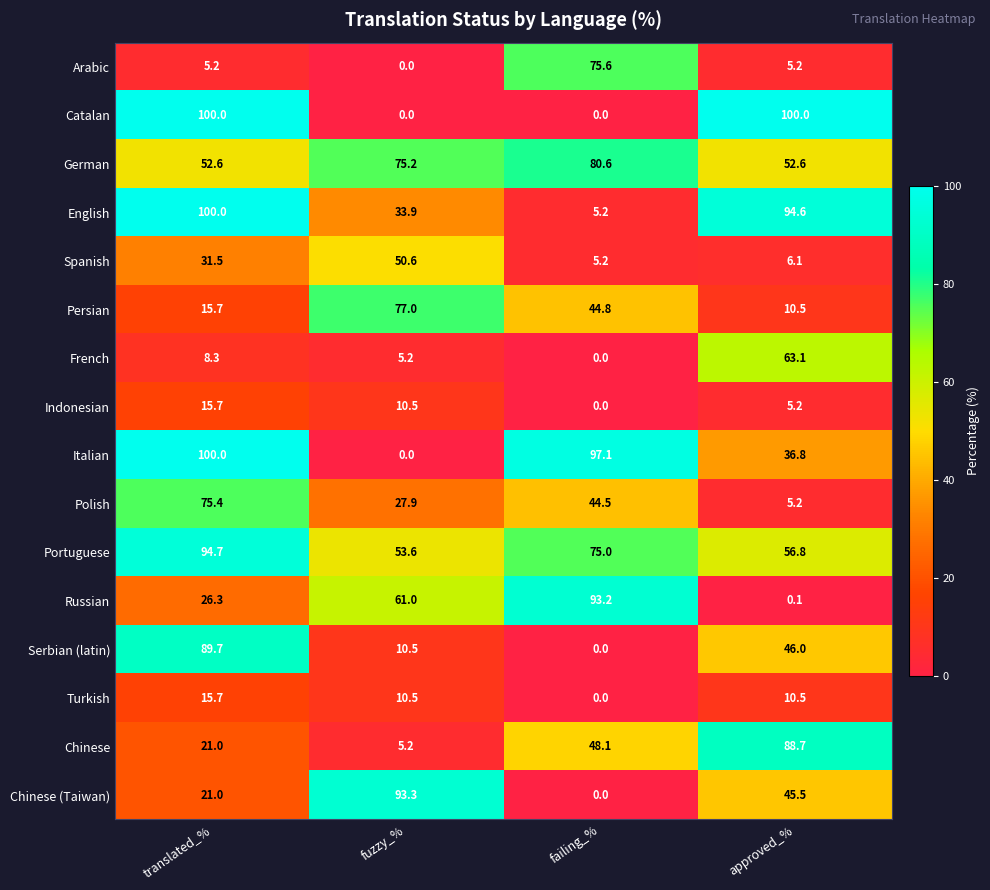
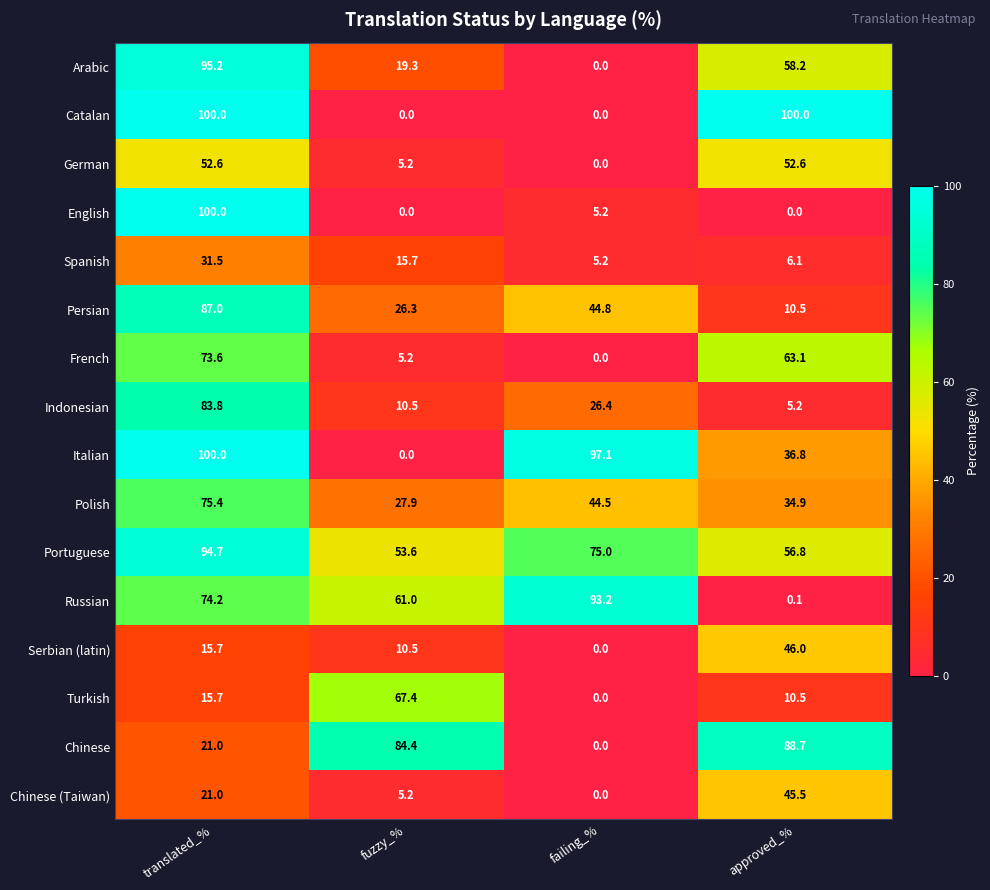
  {
    "Arabic": {
-     "translated_%": 5.2,
-     "fuzzy_%": 0.0,
-     "failing_%": 75.6,
-     "approved_%": 5.2
+     "translated_%": 95.2,
+     "fuzzy_%": 19.3,
+     "failing_%": 0.0,
+     "approved_%": 58.2
    },
    "Catalan": {
      "translated_%": 100.0,
      "fuzzy_%": 0.0,
      "failing_%": 0.0,
      "approved_%": 100.0
    },
    "German": {
      "translated_%": 52.6,
-     "fuzzy_%": 75.2,
-     "failing_%": 80.6,
+     "fuzzy_%": 5.2,
+     "failing_%": 0.0,
      "approved_%": 52.6
    },
    "English": {
      "translated_%": 100.0,
-     "fuzzy_%": 33.9,
+     "fuzzy_%": 0.0,
      "failing_%": 5.2,
-     "approved_%": 94.6
+     "approved_%": 0.0
    },
    "Spanish": {
      "translated_%": 31.5,
-     "fuzzy_%": 50.6,
+     "fuzzy_%": 15.7,
      "failing_%": 5.2,
      "approved_%": 6.1
    },
    "Persian": {
-     "translated_%": 15.7,
-     "fuzzy_%": 77.0,
+     "translated_%": 87.0,
+     "fuzzy_%": 26.3,
      "failing_%": 44.8,
      "approved_%": 10.5
    },
    "French": {
-     "translated_%": 8.3,
+     "translated_%": 73.6,
      "fuzzy_%": 5.2,
      "failing_%": 0.0,
      "approved_%": 63.1
    },
    "Indonesian": {
-     "translated_%": 15.7,
+     "translated_%": 83.8,
      "fuzzy_%": 10.5,
-     "failing_%": 0.0,
+     "failing_%": 26.4,
      "approved_%": 5.2
    },
    "Italian": {
      "translated_%": 100.0,
      "fuzzy_%": 0.0,
      "failing_%": 97.1,
      "approved_%": 36.8
    },
    "Polish": {
      "translated_%": 75.4,
      "fuzzy_%": 27.9,
      "failing_%": 44.5,
-     "approved_%": 5.2
+     "approved_%": 34.9
    },
    "Portuguese": {
      "translated_%": 94.7,
      "fuzzy_%": 53.6,
      "failing_%": 75.0,
      "approved_%": 56.8
    },
    "Russian": {
-     "translated_%": 26.3,
+     "translated_%": 74.2,
      "fuzzy_%": 61.0,
      "failing_%": 93.2,
      "approved_%": 0.1
    },
    "Serbian (latin)": {
-     "translated_%": 89.7,
+     "translated_%": 15.7,
      "fuzzy_%": 10.5,
      "failing_%": 0.0,
      "approved_%": 46.0
    },
    "Turkish": {
      "translated_%": 15.7,
-     "fuzzy_%": 10.5,
+     "fuzzy_%": 67.4,
      "failing_%": 0.0,
      "approved_%": 10.5
    },
    "Chinese": {
      "translated_%": 21.0,
-     "fuzzy_%": 5.2,
-     "failing_%": 48.1,
+     "fuzzy_%": 84.4,
+     "failing_%": 0.0,
      "approved_%": 88.7
    },
    "Chinese (Taiwan)": {
      "translated_%": 21.0,
-     "fuzzy_%": 93.3,
+     "fuzzy_%": 5.2,
      "failing_%": 0.0,
      "approved_%": 45.5
    }
  }
